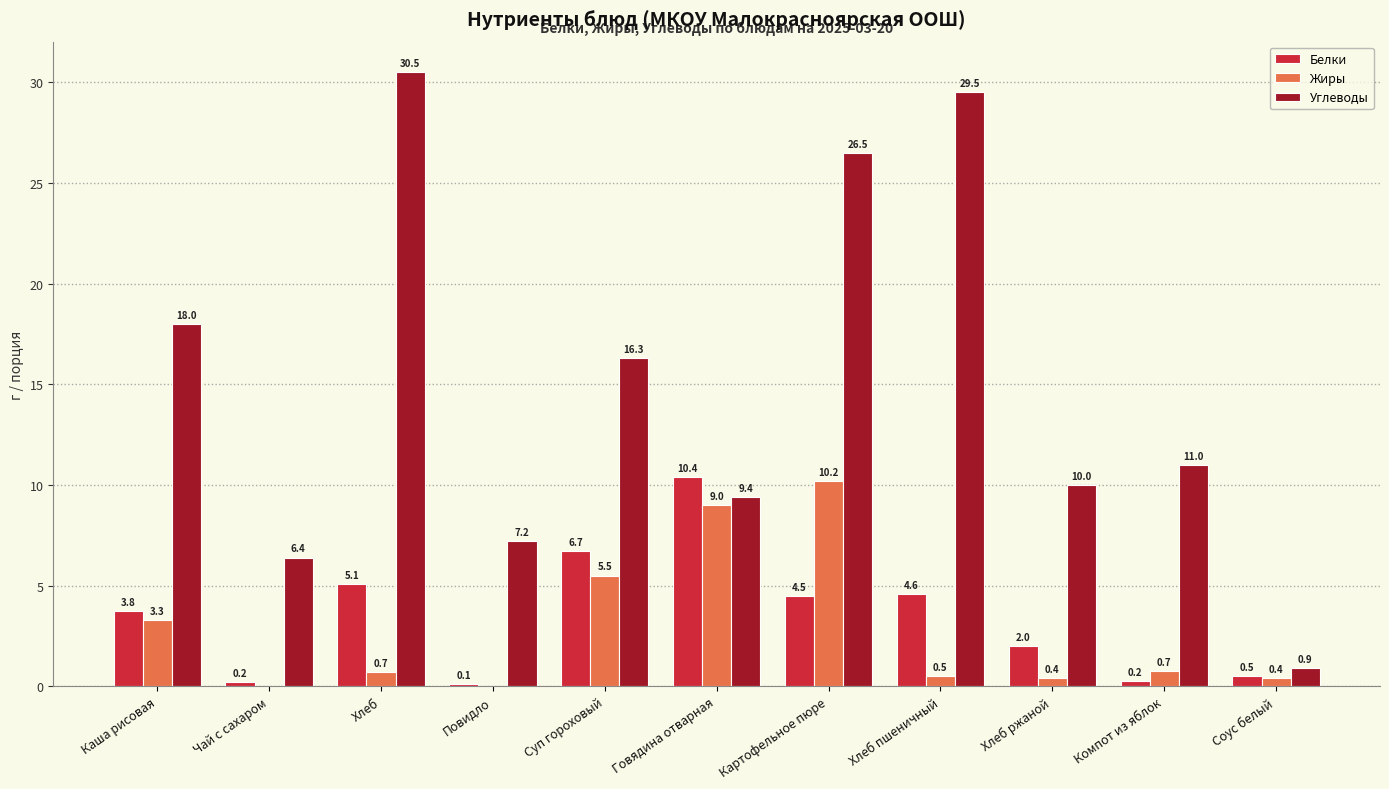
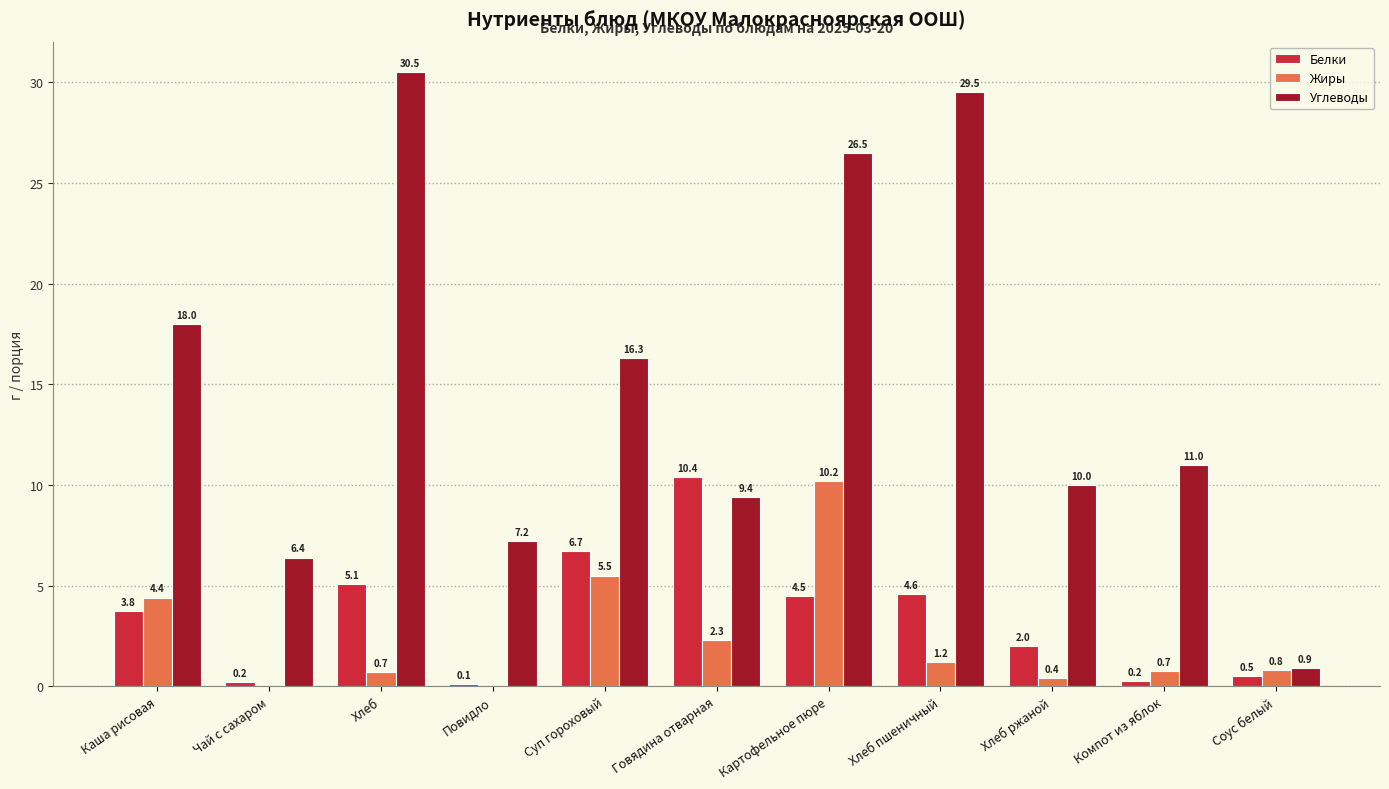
  {
    "Жиры": {
-     "Каша рисовая": 3.3,
+     "Каша рисовая": 4.4,
      "Хлеб": 0.7,
      "Суп гороховый": 5.5,
-     "Говядина отварная": 9.0,
+     "Говядина отварная": 2.3,
      "Картофельное пюре": 10.2,
-     "Хлеб пшеничный": 0.5,
+     "Хлеб пшеничный": 1.2,
      "Хлеб ржаной": 0.4,
      "Компот из яблок": 0.7,
-     "Соус белый": 0.4
+     "Соус белый": 0.8
    }
  }
